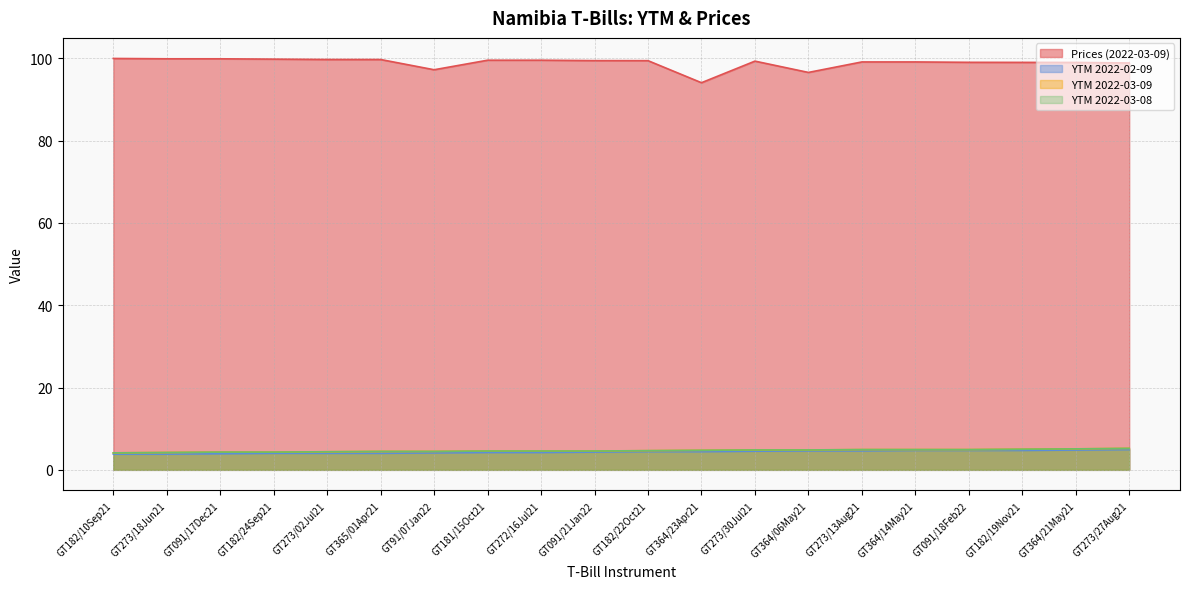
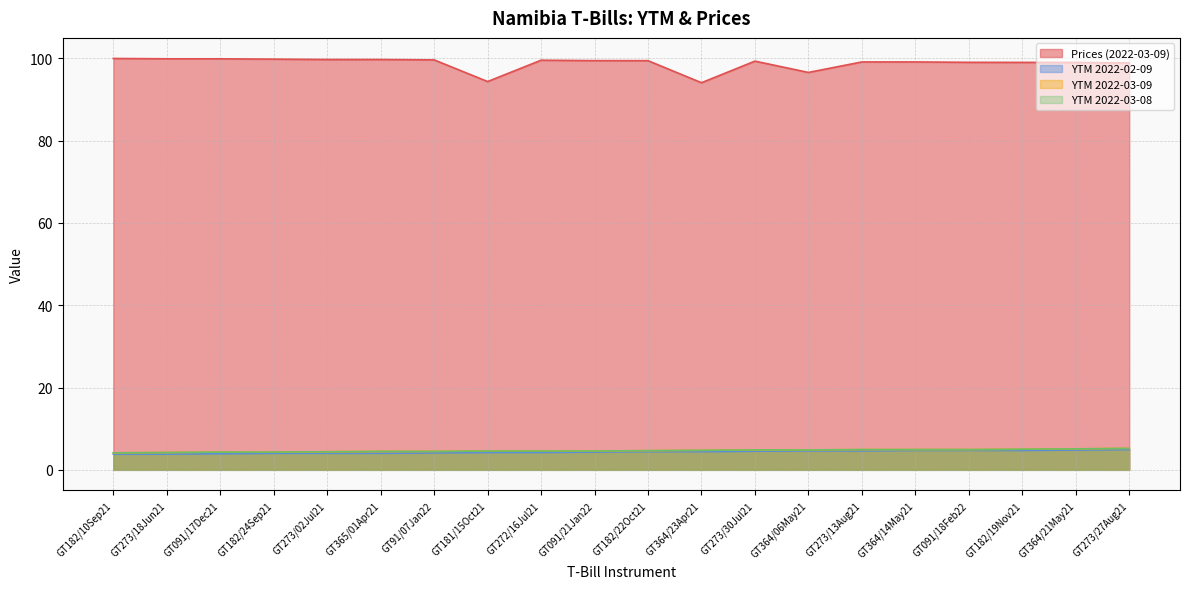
  {
    "Prices (2022-03-09)": {
      "GT182/10Sep21": 100,
      "GT273/18Jun21": 100,
      "GT091/17Dec21": 100,
      "GT182/24Sep21": 100,
      "GT273/02Jul21": 100,
      "GT365/01Apr21": 100,
-     "GT91/07Jan22": 97,
-     "GT181/15Oct21": 100,
+     "GT91/07Jan22": 100,
+     "GT181/15Oct21": 94,
      "GT272/16Jul21": 100,
      "GT091/21Jan22": 99,
      "GT182/22Oct21": 99,
      "GT364/23Apr21": 94,
      "GT273/30Jul21": 99,
      "GT364/06May21": 97,
      "GT273/13Aug21": 99,
      "GT364/14May21": 99,
      "GT091/18Feb22": 99,
      "GT182/19Nov21": 99
    }
  }
